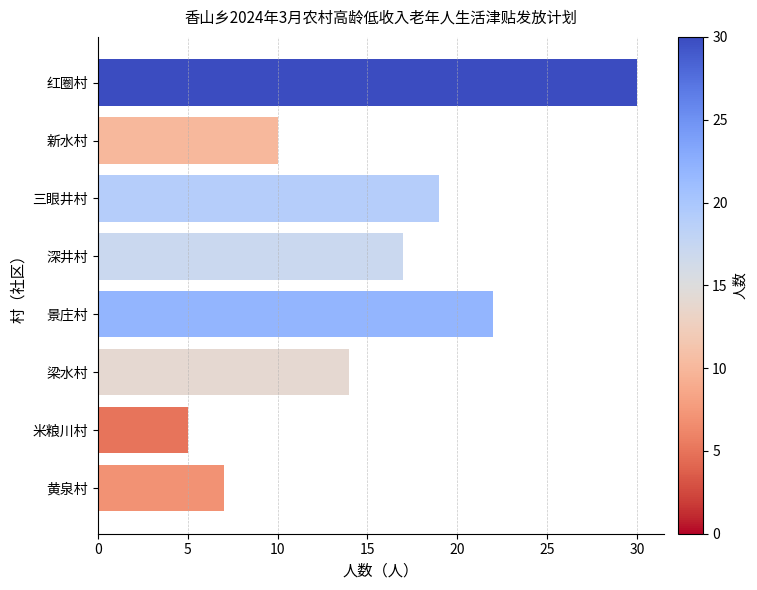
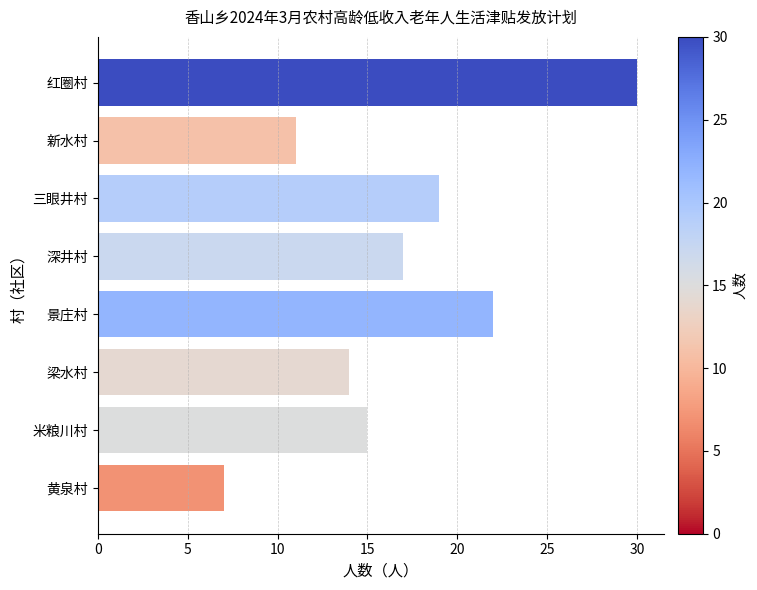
  {
    "红圈村": 30,
-   "新水村": 10,
+   "新水村": 11,
    "三眼井村": 19,
    "深井村": 17,
    "景庄村": 22,
    "梁水村": 14,
-   "米粮川村": 5,
+   "米粮川村": 15,
    "黄泉村": 7
  }
